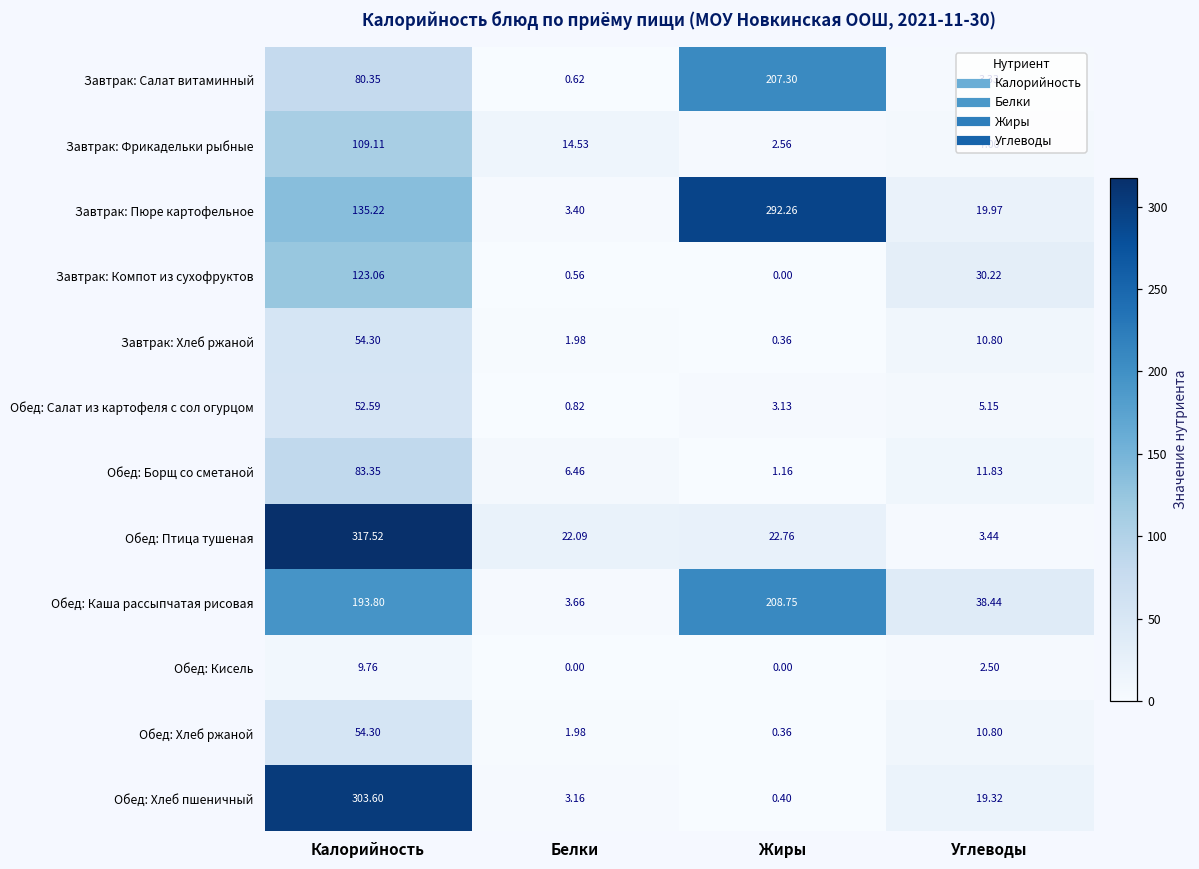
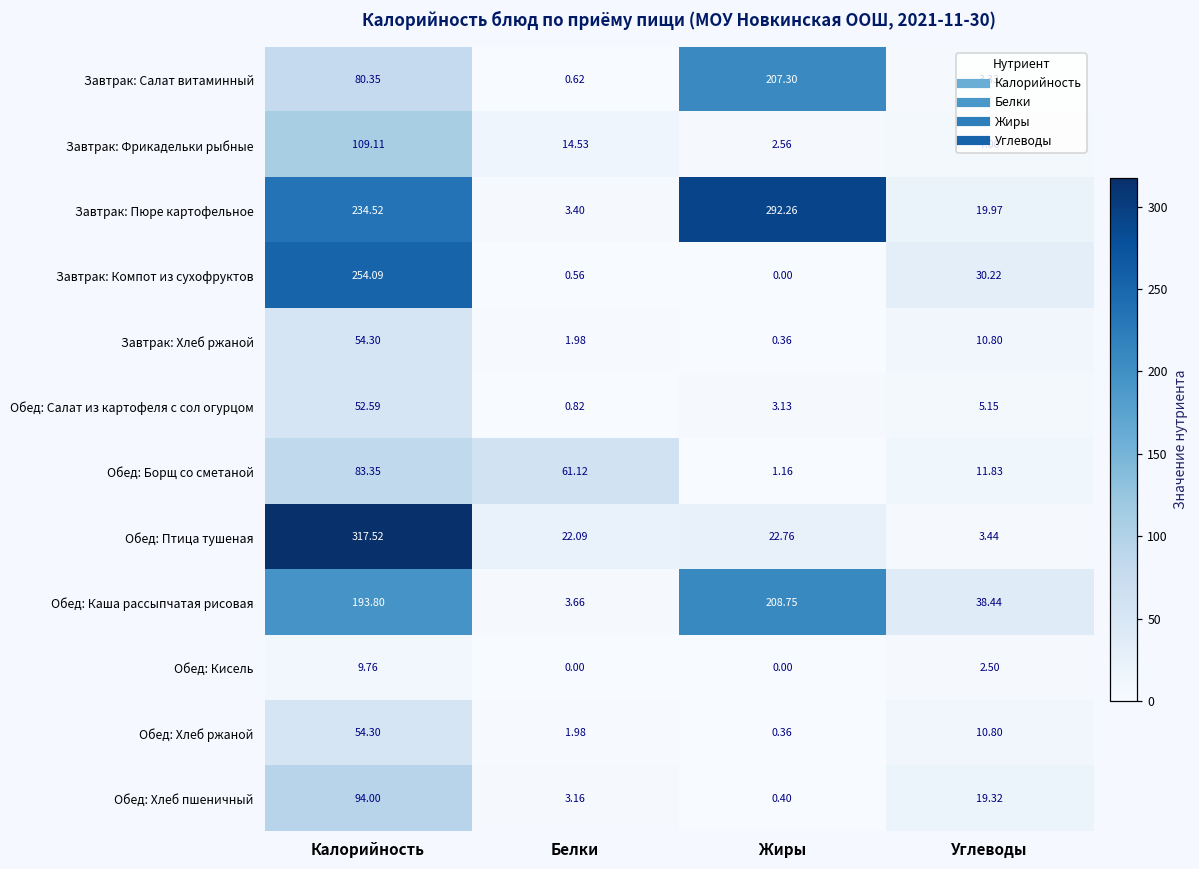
  {
    "Завтрак: Салат витаминный": {
      "Калорийность": 80.35,
      "Белки": 0.62,
      "Жиры": 207.30
    },
    "Завтрак: Фрикадельки рыбные": {
      "Калорийность": 109.11,
      "Белки": 14.53,
      "Жиры": 2.56
    },
    "Завтрак: Пюре картофельное": {
-     "Калорийность": 135.22,
+     "Калорийность": 234.52,
      "Белки": 3.40,
      "Жиры": 292.26,
      "Углеводы": 19.97
    },
    "Завтрак: Компот из сухофруктов": {
-     "Калорийность": 123.06,
+     "Калорийность": 254.09,
      "Белки": 0.56,
      "Жиры": 0.00,
      "Углеводы": 30.22
    },
    "Завтрак: Хлеб ржаной": {
      "Калорийность": 54.30,
      "Белки": 1.98,
      "Жиры": 0.36,
      "Углеводы": 10.80
    },
    "Обед: Салат из картофеля с сол огурцом": {
      "Калорийность": 52.59,
      "Белки": 0.82,
      "Жиры": 3.13,
      "Углеводы": 5.15
    },
    "Обед: Борщ со сметаной": {
      "Калорийность": 83.35,
-     "Белки": 6.46,
+     "Белки": 61.12,
      "Жиры": 1.16,
      "Углеводы": 11.83
    },
    "Обед: Птица тушеная": {
      "Калорийность": 317.52,
      "Белки": 22.09,
      "Жиры": 22.76,
      "Углеводы": 3.44
    },
    "Обед: Каша рассыпчатая рисовая": {
      "Калорийность": 193.80,
      "Белки": 3.66,
      "Жиры": 208.75,
      "Углеводы": 38.44
    },
    "Обед: Кисель": {
      "Калорийность": 9.76,
      "Белки": 0.00,
      "Жиры": 0.00,
      "Углеводы": 2.50
    },
    "Обед: Хлеб ржаной": {
      "Калорийность": 54.30,
      "Белки": 1.98,
      "Жиры": 0.36,
      "Углеводы": 10.80
    },
    "Обед: Хлеб пшеничный": {
-     "Калорийность": 303.60,
+     "Калорийность": 94.00,
      "Белки": 3.16,
      "Жиры": 0.40,
      "Углеводы": 19.32
    }
  }
